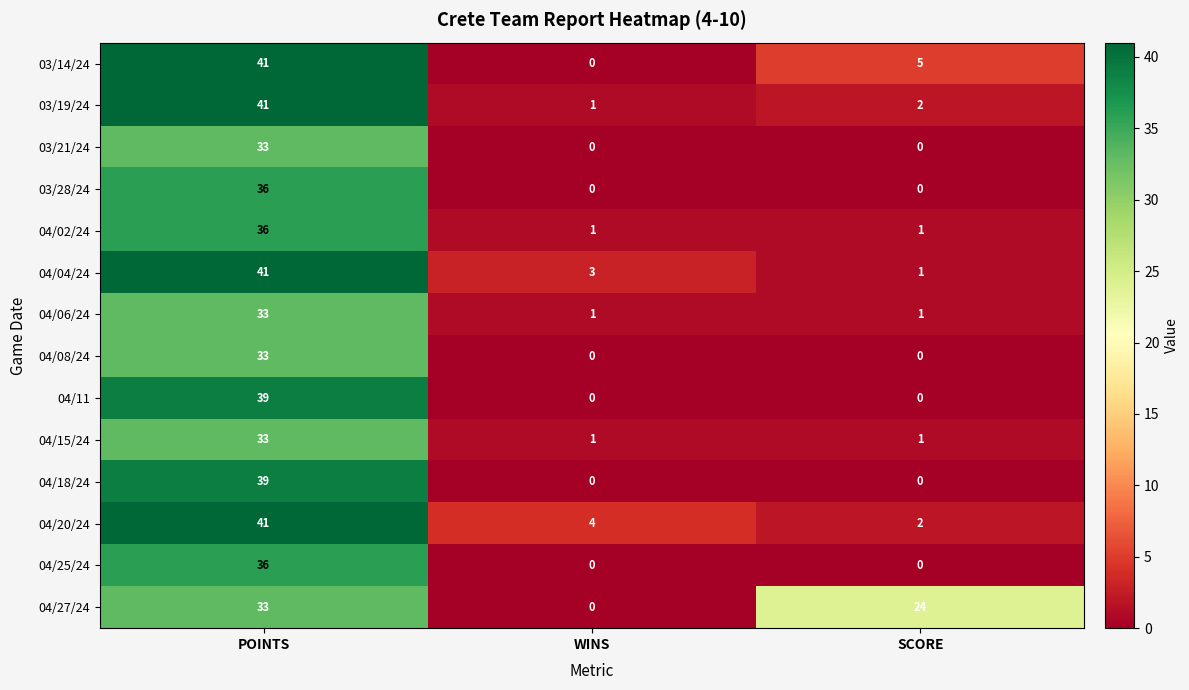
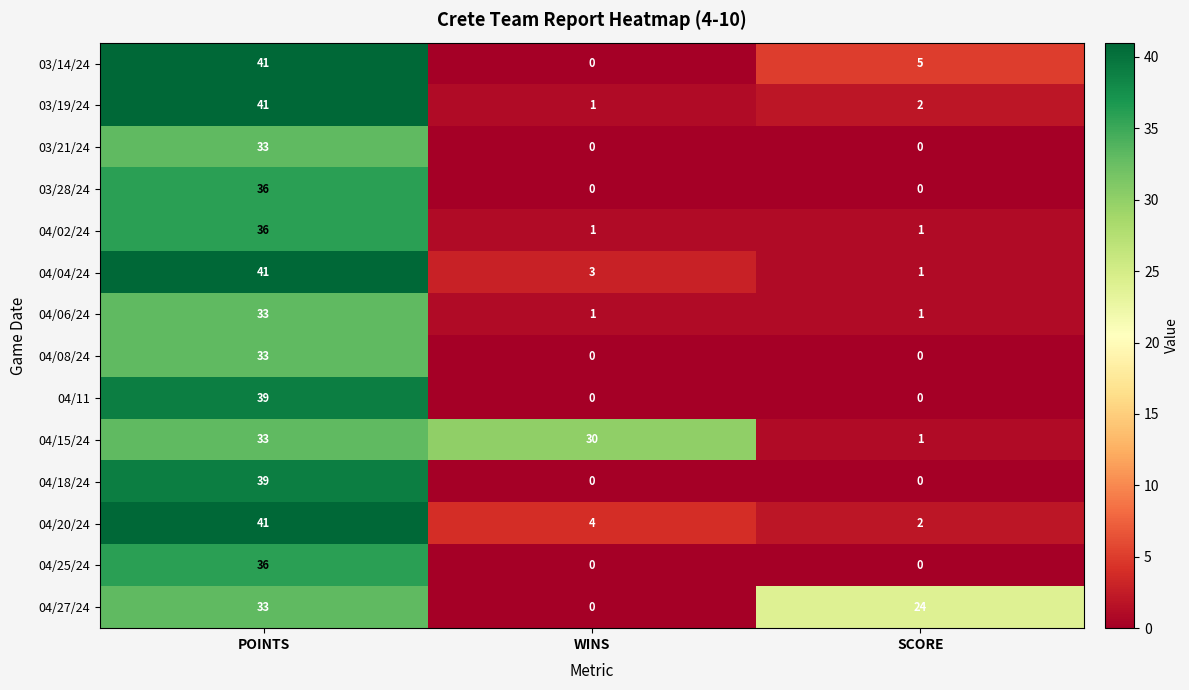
  {
    "03/14/24": {
      "POINTS": 41,
      "WINS": 0,
      "SCORE": 5
    },
    "03/19/24": {
      "POINTS": 41,
      "WINS": 1,
      "SCORE": 2
    },
    "03/21/24": {
      "POINTS": 33,
      "WINS": 0,
      "SCORE": 0
    },
    "03/28/24": {
      "POINTS": 36,
      "WINS": 0,
      "SCORE": 0
    },
    "04/02/24": {
      "POINTS": 36,
      "WINS": 1,
      "SCORE": 1
    },
    "04/04/24": {
      "POINTS": 41,
      "WINS": 3,
      "SCORE": 1
    },
    "04/06/24": {
      "POINTS": 33,
      "WINS": 1,
      "SCORE": 1
    },
    "04/08/24": {
      "POINTS": 33,
      "WINS": 0,
      "SCORE": 0
    },
    "04/11": {
      "POINTS": 39,
      "WINS": 0,
      "SCORE": 0
    },
    "04/15/24": {
      "POINTS": 33,
-     "WINS": 1,
+     "WINS": 30,
      "SCORE": 1
    },
    "04/18/24": {
      "POINTS": 39,
      "WINS": 0,
      "SCORE": 0
    },
    "04/20/24": {
      "POINTS": 41,
      "WINS": 4,
      "SCORE": 2
    },
    "04/25/24": {
      "POINTS": 36,
      "WINS": 0,
      "SCORE": 0
    },
    "04/27/24": {
      "POINTS": 33,
      "WINS": 0,
      "SCORE": 24
    }
  }
